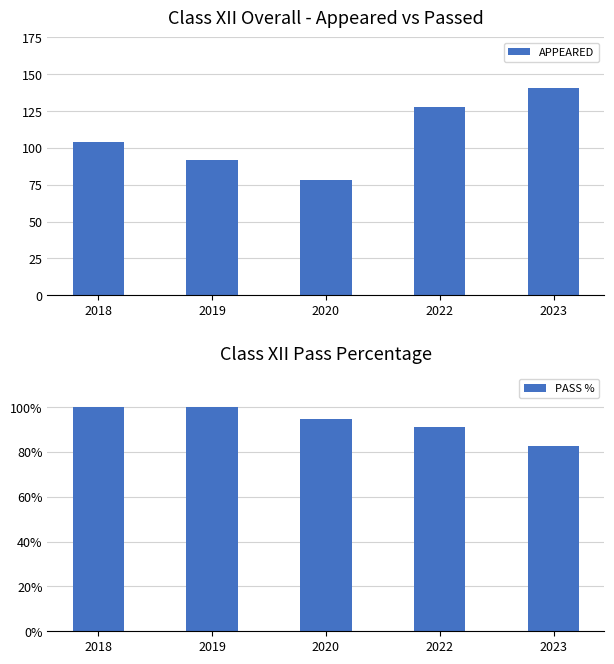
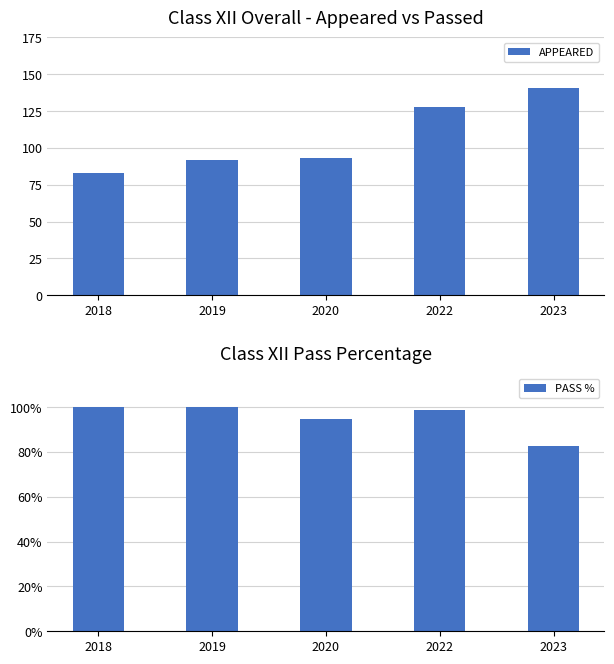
  {
    "Class XII Overall - Appeared vs Passed": {
-     "2018": "104",
+     "2018": "83",
      "2019": "92",
-     "2020": "78",
+     "2020": "93",
      "2022": "128",
      "2023": "141"
    },
    "Class XII Pass Percentage": {
      "2018": "100%",
      "2019": "100%",
      "2020": "95%",
-     "2022": "91%",
+     "2022": "99%",
      "2023": "83%"
    }
  }
